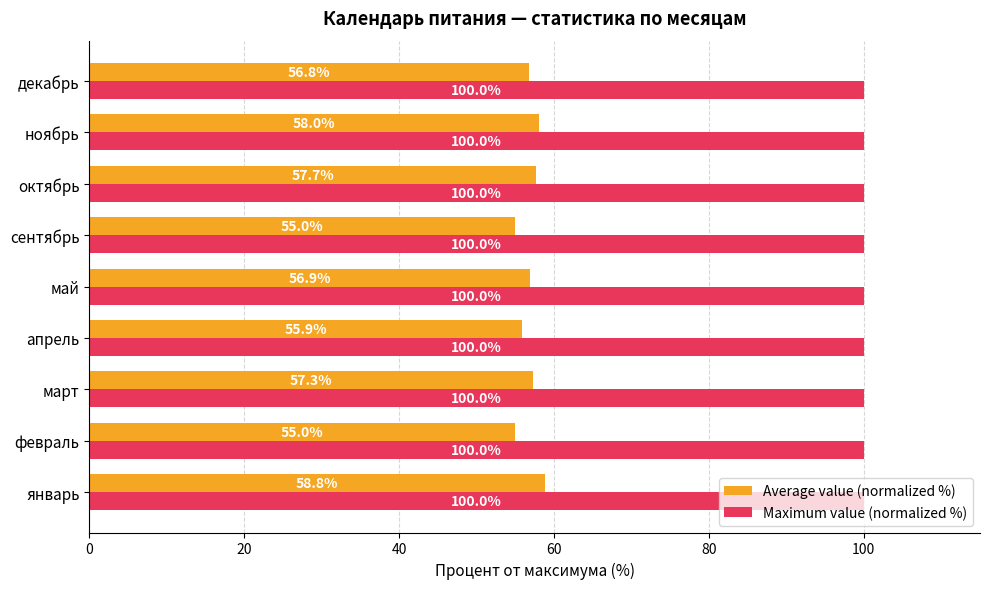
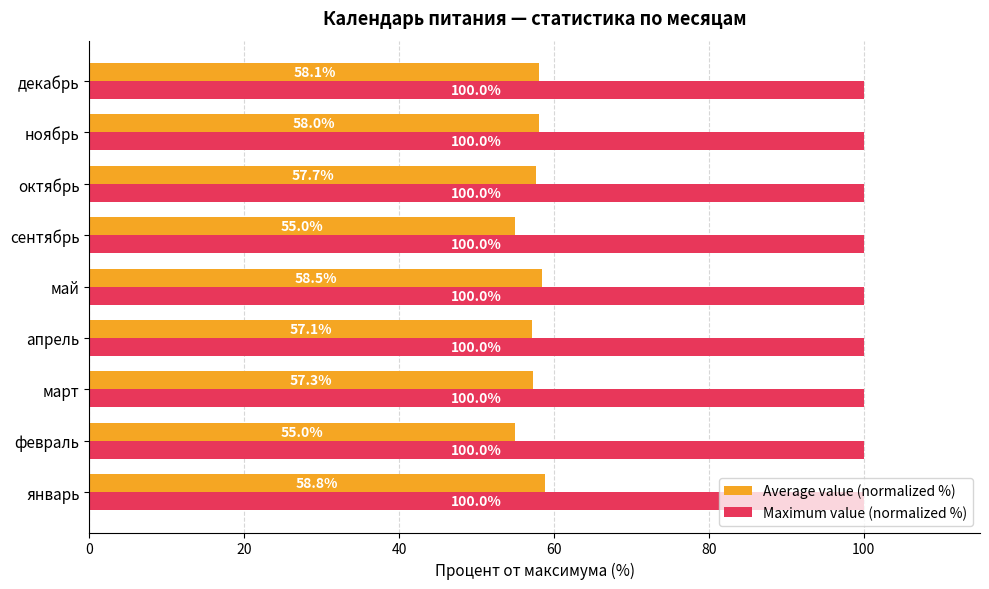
  {
    "Average value (normalized %)": {
-     "декабрь": "56.8%",
+     "декабрь": "58.1%",
      "ноябрь": "58.0%",
      "октябрь": "57.7%",
      "сентябрь": "55.0%",
-     "май": "56.9%",
-     "апрель": "55.9%",
+     "май": "58.5%",
+     "апрель": "57.1%",
      "март": "57.3%",
      "февраль": "55.0%",
      "январь": "58.8%"
    },
    "Maximum value (normalized %)": {
      "декабрь": "100.0%",
      "ноябрь": "100.0%",
      "октябрь": "100.0%",
      "сентябрь": "100.0%",
      "май": "100.0%",
      "апрель": "100.0%",
      "март": "100.0%",
      "февраль": "100.0%"
    }
  }
